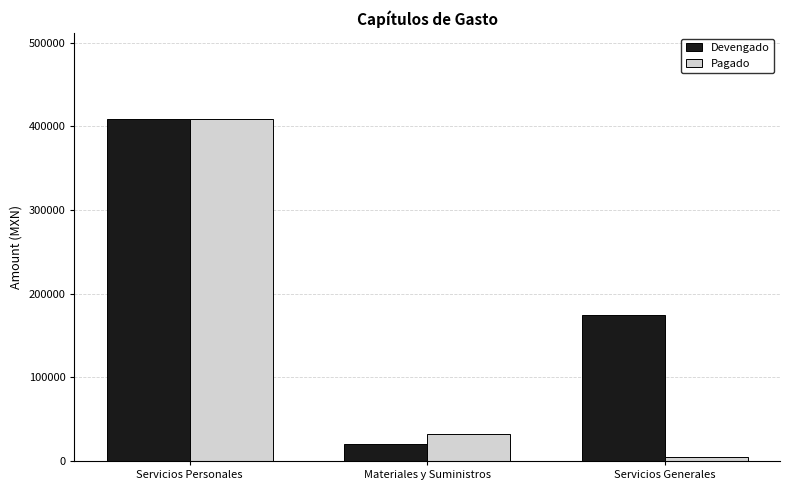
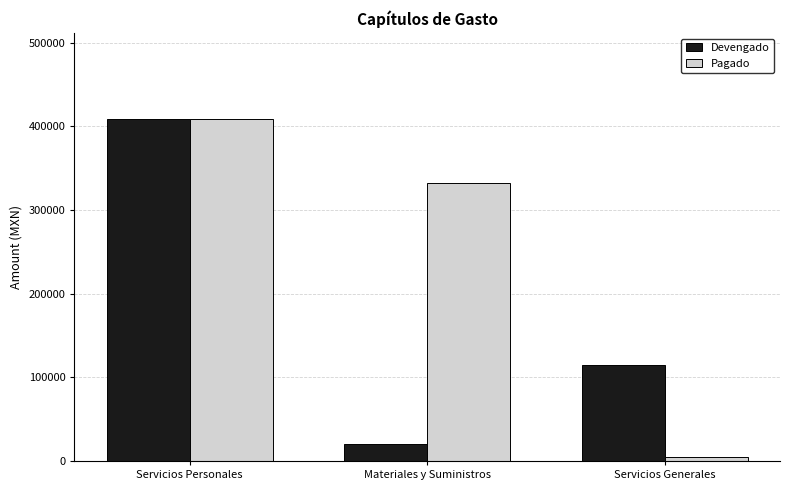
  {
    "Devengado": {
      "Servicios Personales": 410000,
      "Materiales y Suministros": 20000,
-     "Servicios Generales": 170000
+     "Servicios Generales": 110000
    },
    "Pagado": {
      "Servicios Personales": 410000,
-     "Materiales y Suministros": 30000,
+     "Materiales y Suministros": 330000,
      "Servicios Generales": 10000
    }
  }
